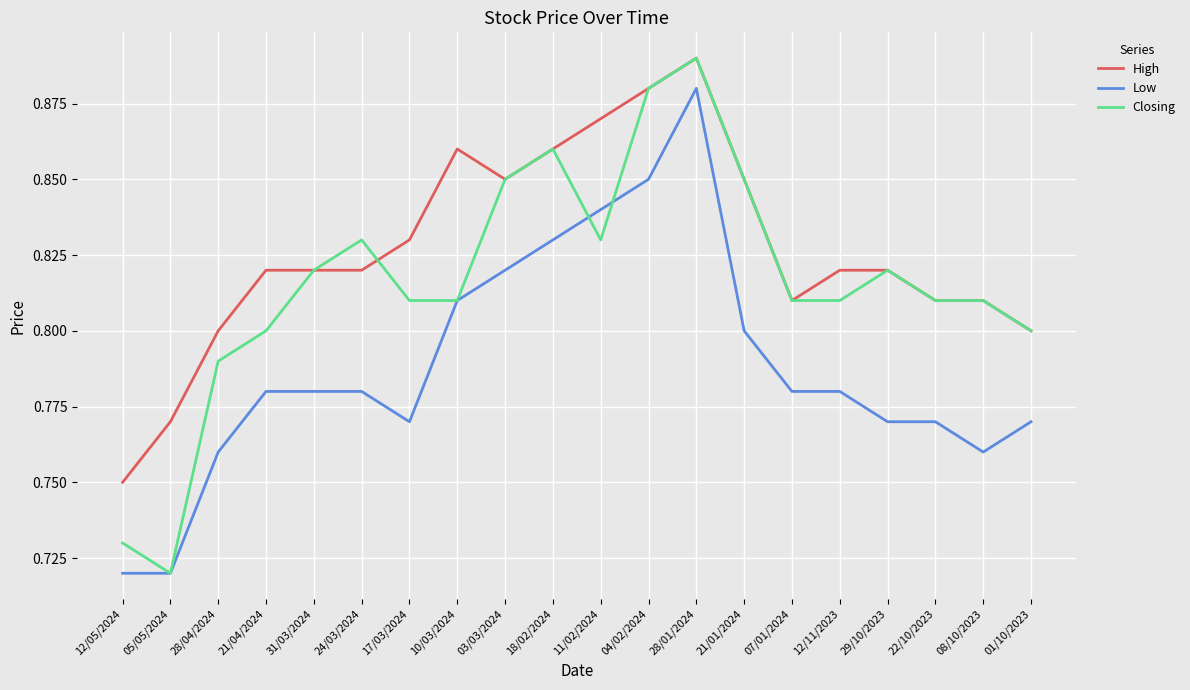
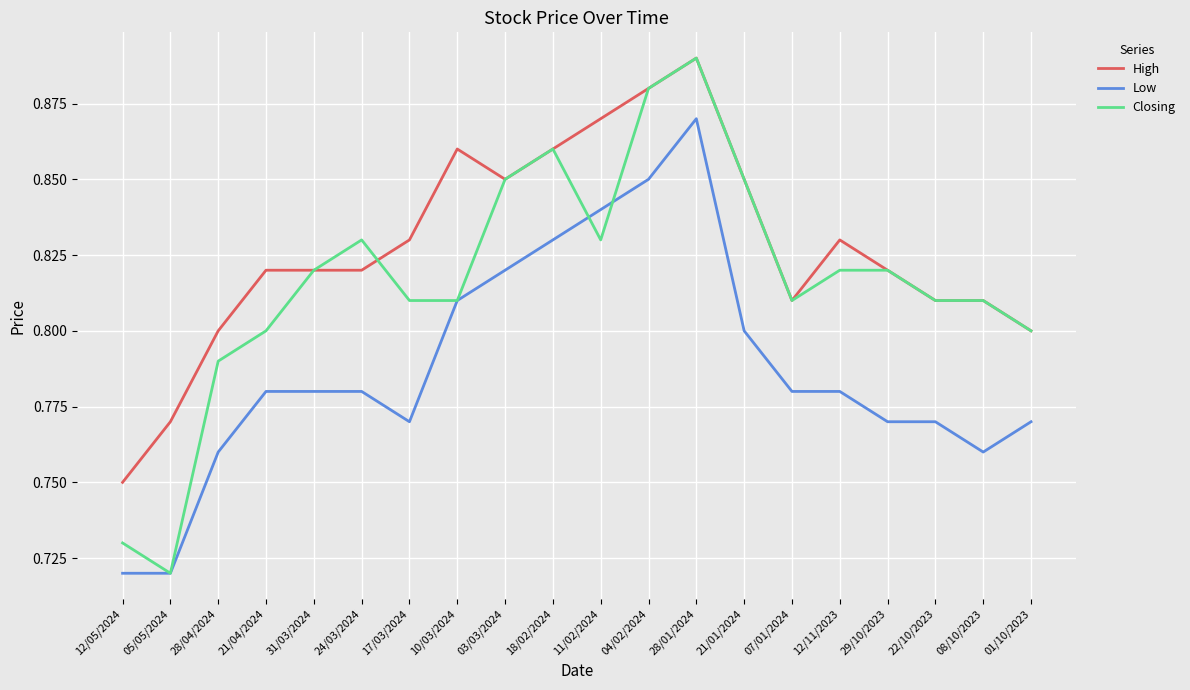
  {
    "High": {
      "12/05/2024": 0.75,
      "05/05/2024": 0.77,
      "28/04/2024": 0.80,
      "21/04/2024": 0.82,
      "24/03/2024": 0.82,
      "17/03/2024": 0.83,
      "10/03/2024": 0.86,
      "11/02/2024": 0.87,
-     "12/11/2023": 0.82
+     "12/11/2023": 0.83
    },
    "Low": {
      "12/05/2024": 0.72,
      "28/04/2024": 0.76,
      "21/04/2024": 0.78,
      "31/03/2024": 0.78,
      "24/03/2024": 0.78,
      "17/03/2024": 0.77,
      "03/03/2024": 0.82,
      "18/02/2024": 0.83,
      "11/02/2024": 0.84,
      "04/02/2024": 0.85,
-     "28/01/2024": 0.88,
+     "28/01/2024": 0.87,
      "21/01/2024": 0.80,
      "07/01/2024": 0.78,
      "12/11/2023": 0.78,
      "29/10/2023": 0.77,
      "22/10/2023": 0.77,
      "08/10/2023": 0.76,
      "01/10/2023": 0.77
    },
    "Closing": {
      "12/05/2024": 0.73,
      "28/04/2024": 0.79,
      "21/04/2024": 0.80,
      "24/03/2024": 0.83,
      "17/03/2024": 0.81,
      "11/02/2024": 0.83,
-     "12/11/2023": 0.81
+     "12/11/2023": 0.82
    }
  }
